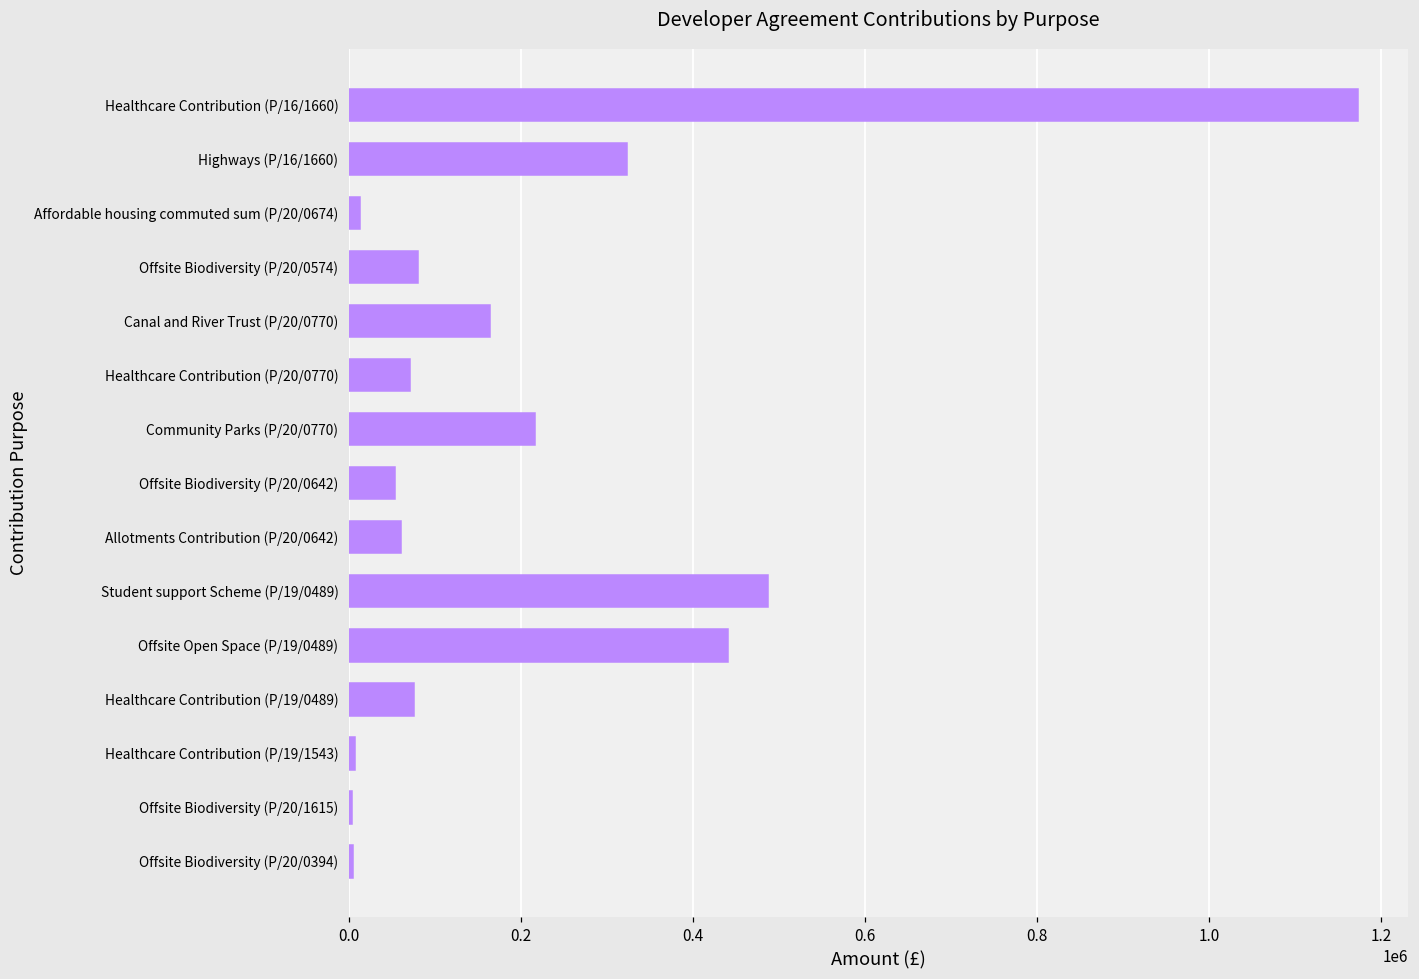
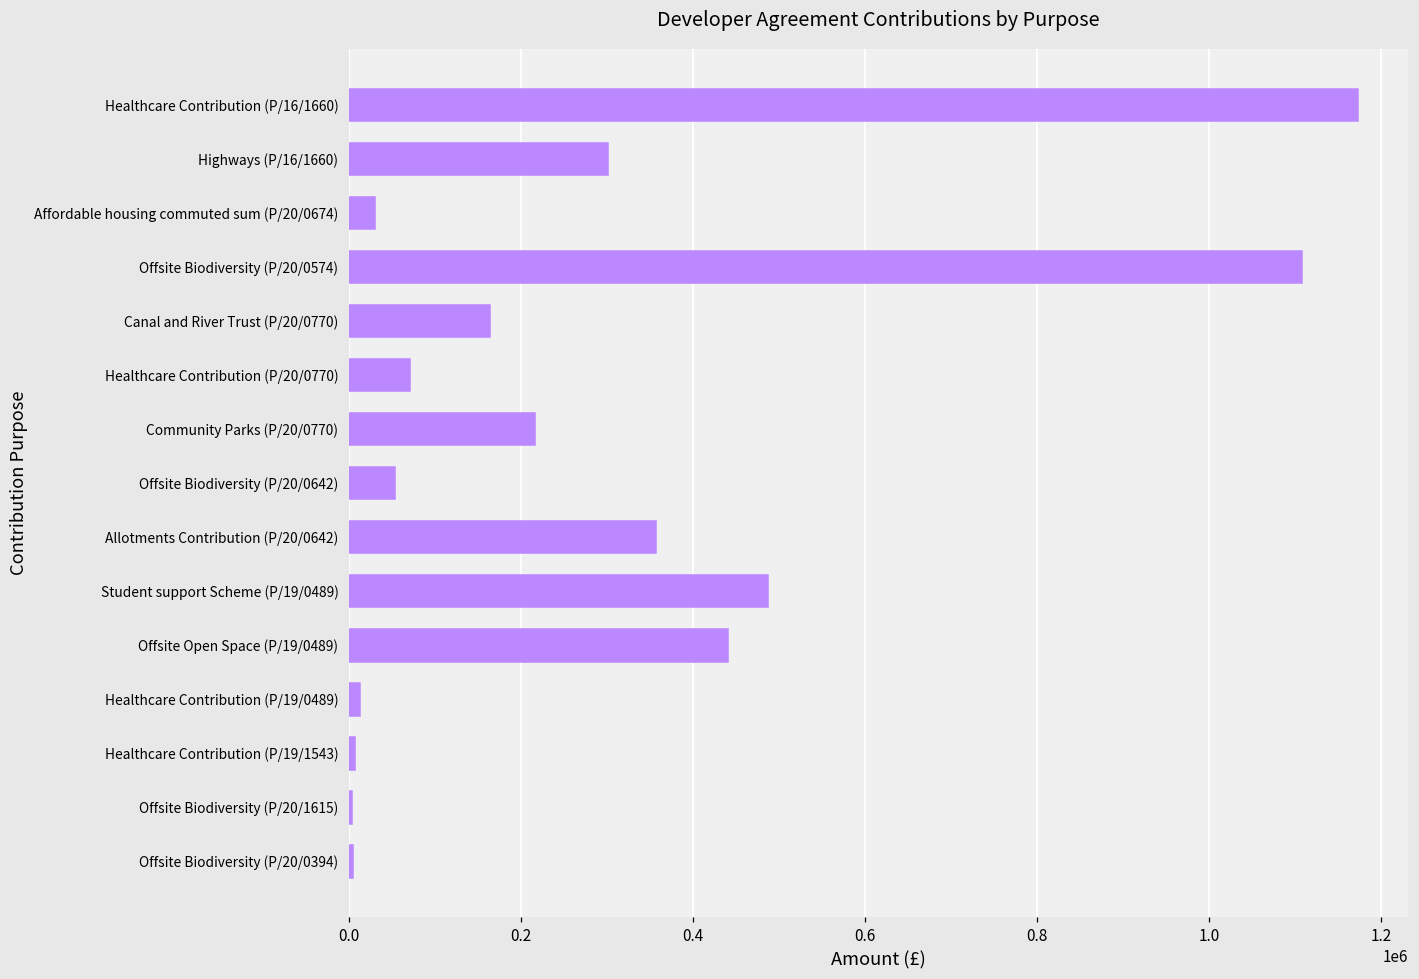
  {
    "Healthcare Contribution (P/16/1660)": 1170000,
-   "Highways (P/16/1660)": 320000,
-   "Affordable housing commuted sum (P/20/0674)": 10000,
-   "Offsite Biodiversity (P/20/0574)": 80000,
+   "Highways (P/16/1660)": 300000,
+   "Affordable housing commuted sum (P/20/0674)": 30000,
+   "Offsite Biodiversity (P/20/0574)": 1110000,
    "Canal and River Trust (P/20/0770)": 160000,
    "Healthcare Contribution (P/20/0770)": 70000,
    "Community Parks (P/20/0770)": 220000,
    "Offsite Biodiversity (P/20/0642)": 50000,
-   "Allotments Contribution (P/20/0642)": 60000,
+   "Allotments Contribution (P/20/0642)": 360000,
    "Student support Scheme (P/19/0489)": 490000,
    "Offsite Open Space (P/19/0489)": 440000,
-   "Healthcare Contribution (P/19/0489)": 80000,
+   "Healthcare Contribution (P/19/0489)": 10000,
    "Healthcare Contribution (P/19/1543)": 10000,
    "Offsite Biodiversity (P/20/0394)": 0
  }
